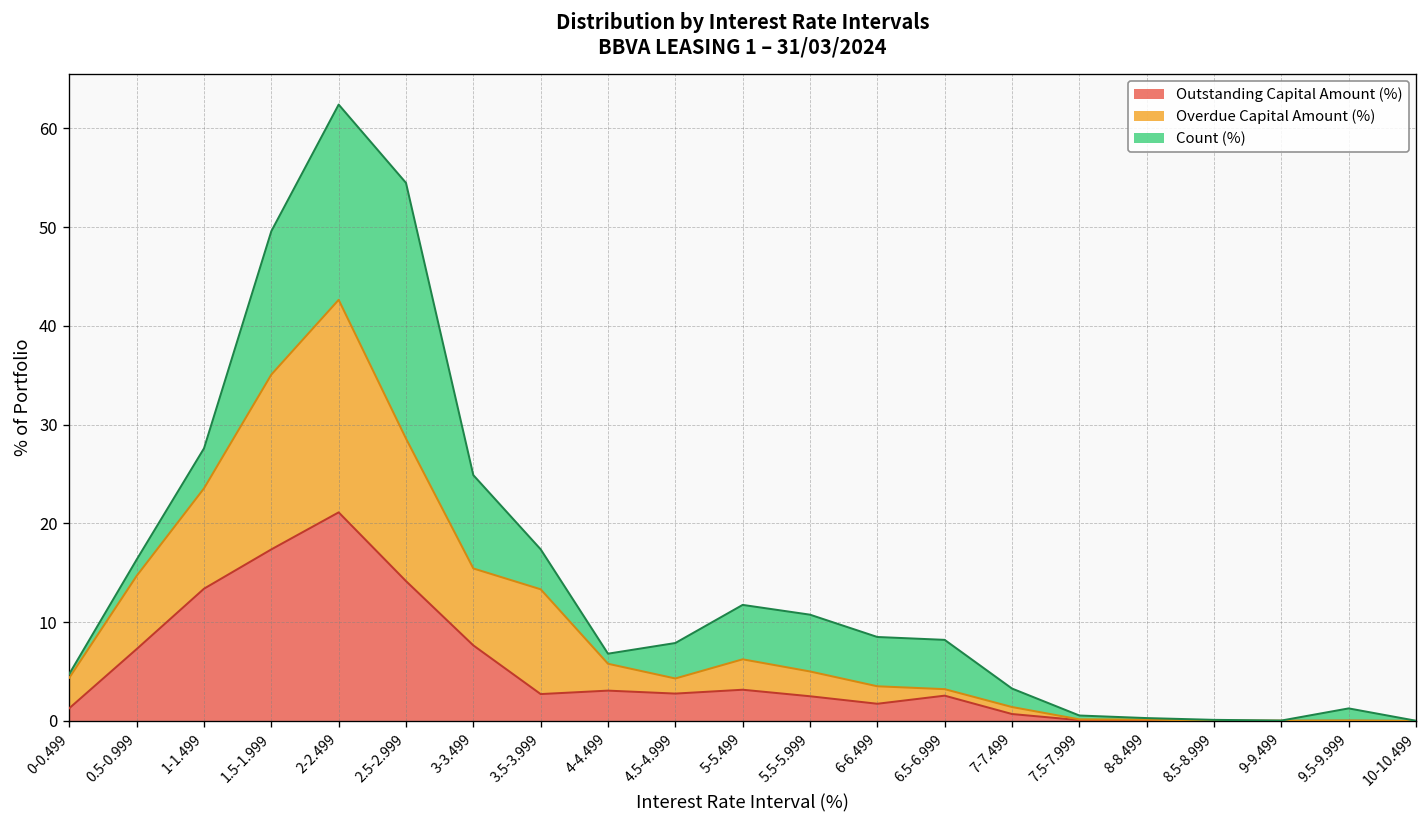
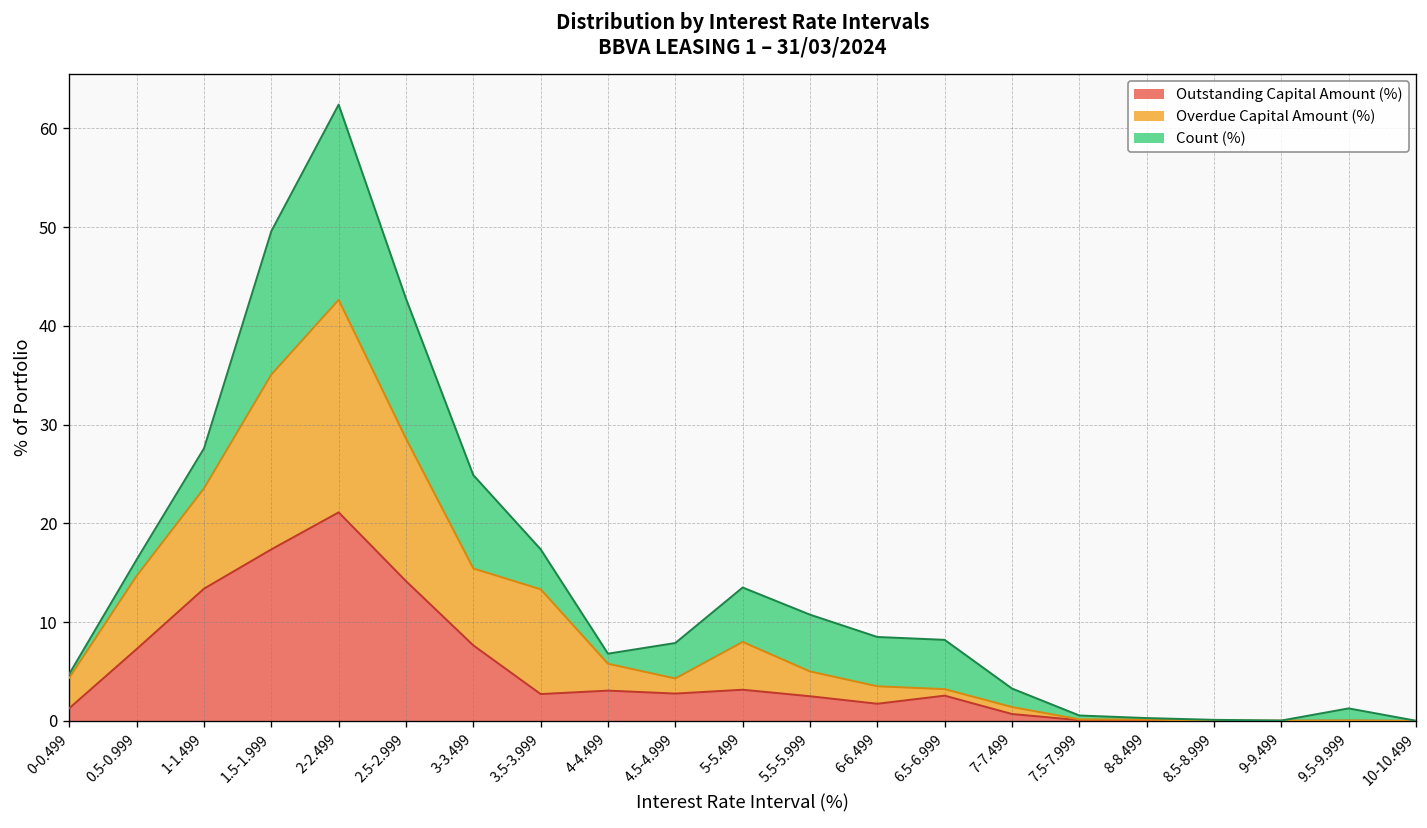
  {
    "Outstanding Capital Amount (%)": {
      "0-0.499": 1,
      "0.5-0.999": 7,
      "1-1.499": 13,
      "1.5-1.999": 17,
      "2-2.499": 21,
      "2.5-2.999": 14,
      "3-3.499": 8,
      "3.5-3.999": 3,
      "4-4.499": 3,
      "4.5-4.999": 3,
      "5-5.499": 3,
      "5.5-5.999": 3,
      "6-6.499": 2,
      "6.5-6.999": 3,
      "7-7.499": 1
    },
    "Overdue Capital Amount (%)": {
      "0-0.499": 3,
      "0.5-0.999": 7,
      "1-1.499": 10,
      "1.5-1.999": 18,
      "2-2.499": 22,
      "2.5-2.999": 14,
      "3-3.499": 8,
      "3.5-3.999": 11,
      "4-4.499": 3,
      "4.5-4.999": 2,
-     "5-5.499": 3,
+     "5-5.499": 5,
      "5.5-5.999": 3,
      "6-6.499": 2,
      "6.5-6.999": 1,
      "7-7.499": 1
    },
    "Count (%)": {
      "0-0.499": 0,
      "0.5-0.999": 2,
      "1-1.499": 4,
      "1.5-1.999": 15,
      "2-2.499": 20,
-     "2.5-2.999": 26,
+     "2.5-2.999": 14,
      "3-3.499": 9,
      "3.5-3.999": 4,
      "4-4.499": 1,
      "4.5-4.999": 4,
      "5-5.499": 6,
      "5.5-5.999": 6,
      "6-6.499": 5,
      "6.5-6.999": 5,
      "7-7.499": 2,
      "7.5-7.999": 0,
      "9.5-9.999": 1
    }
  }
